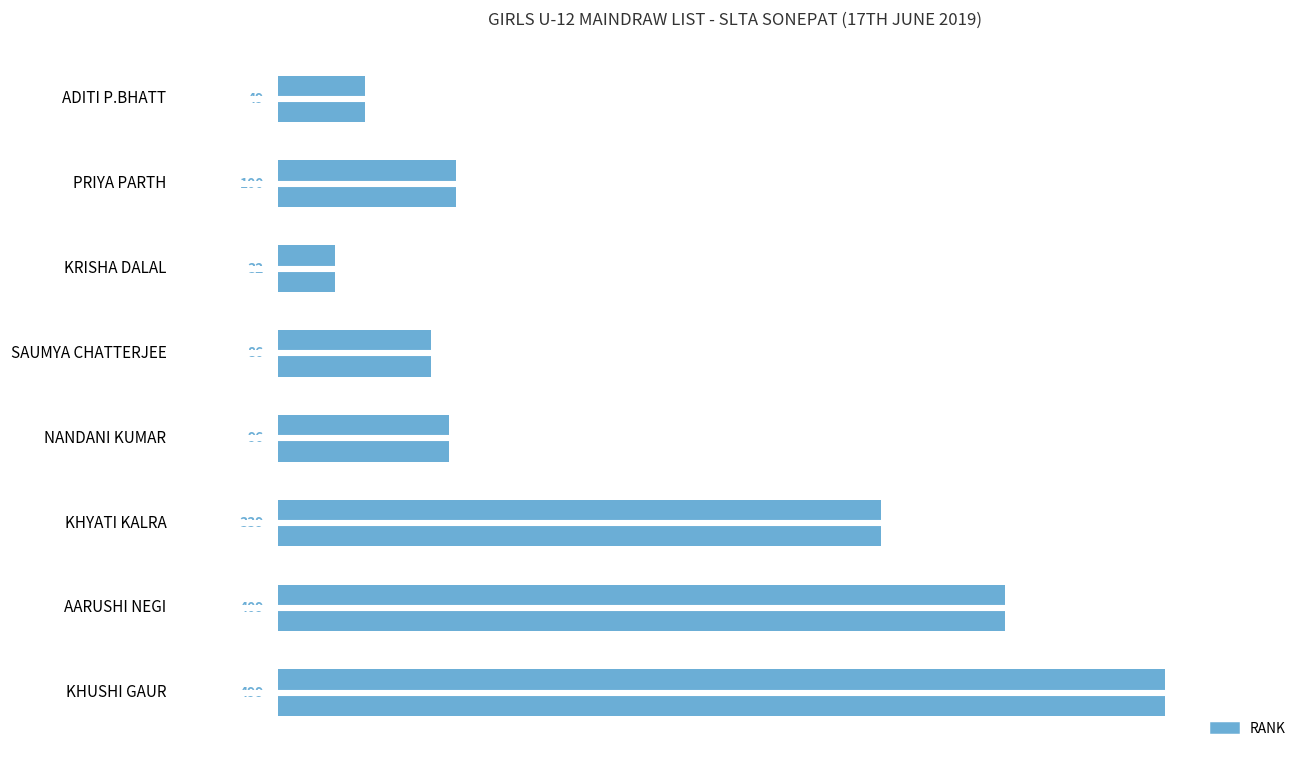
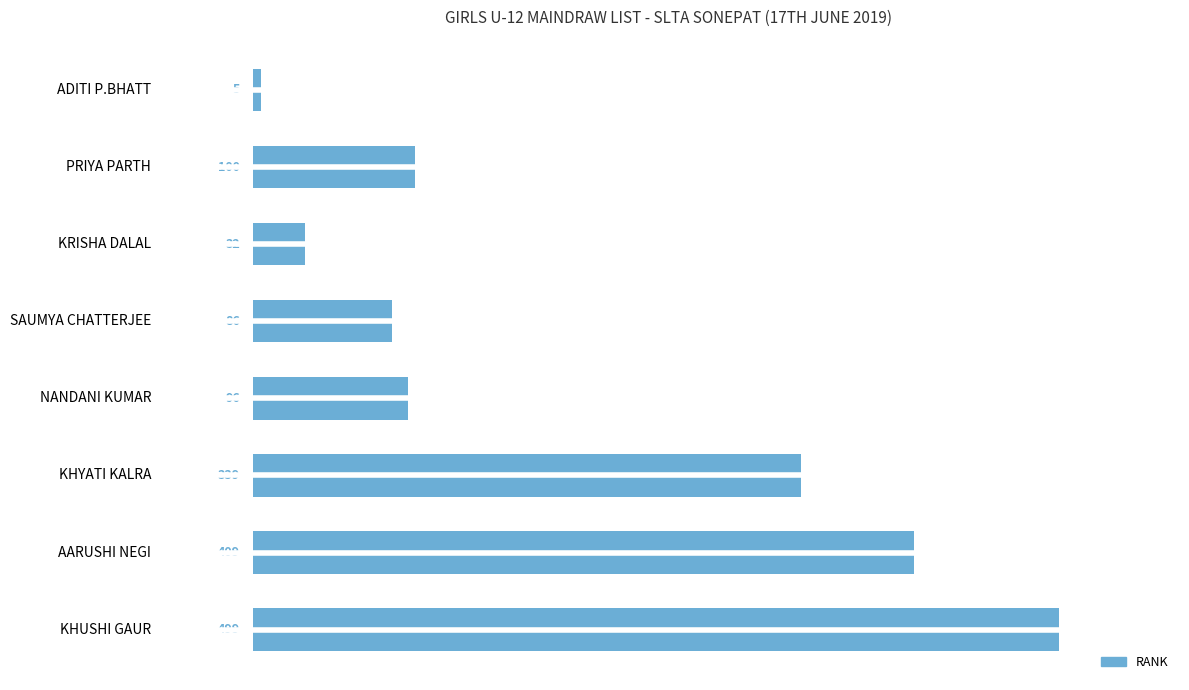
  {
-   "ADITI P.BHATT": 49
+   "ADITI P.BHATT": 5
  }
